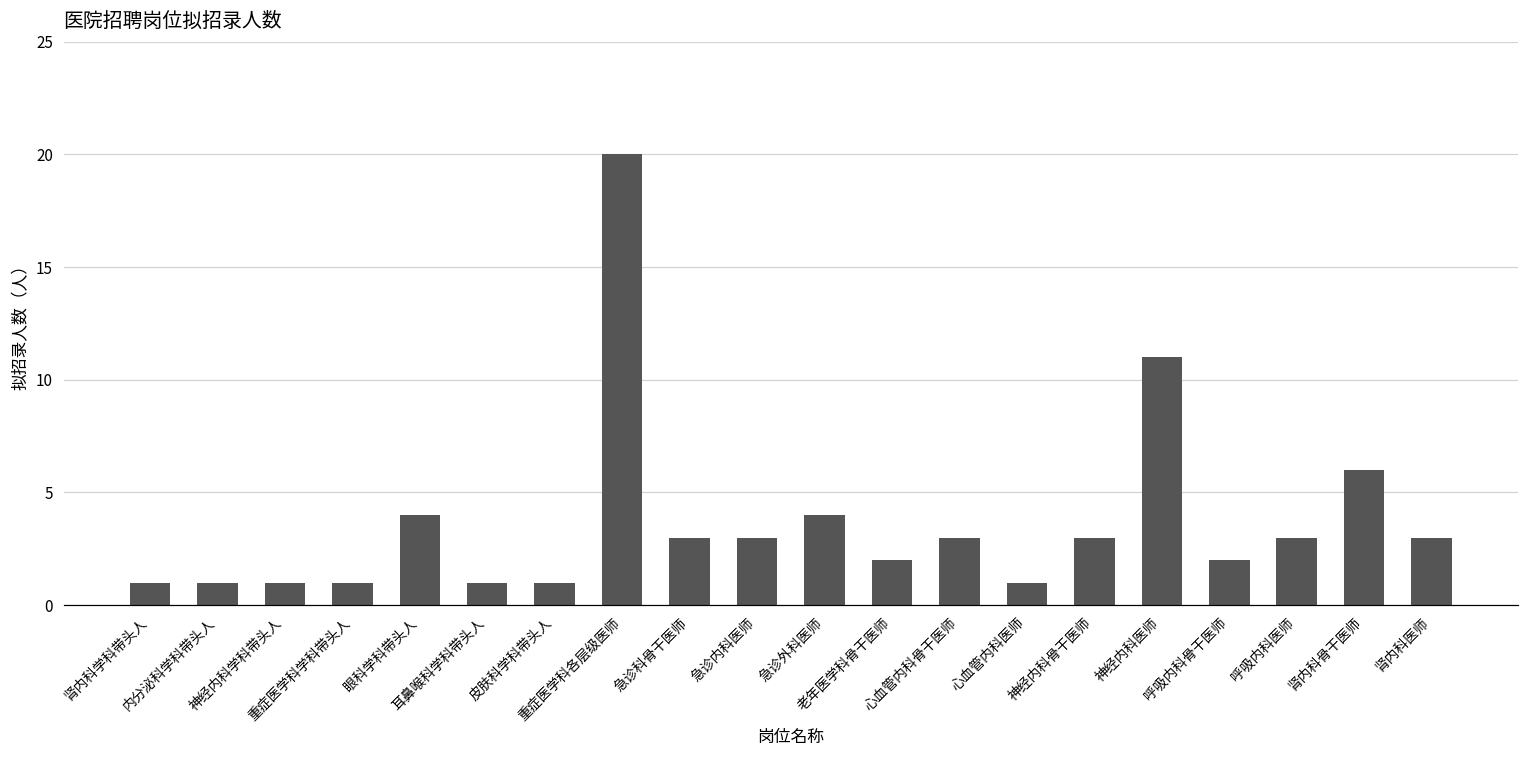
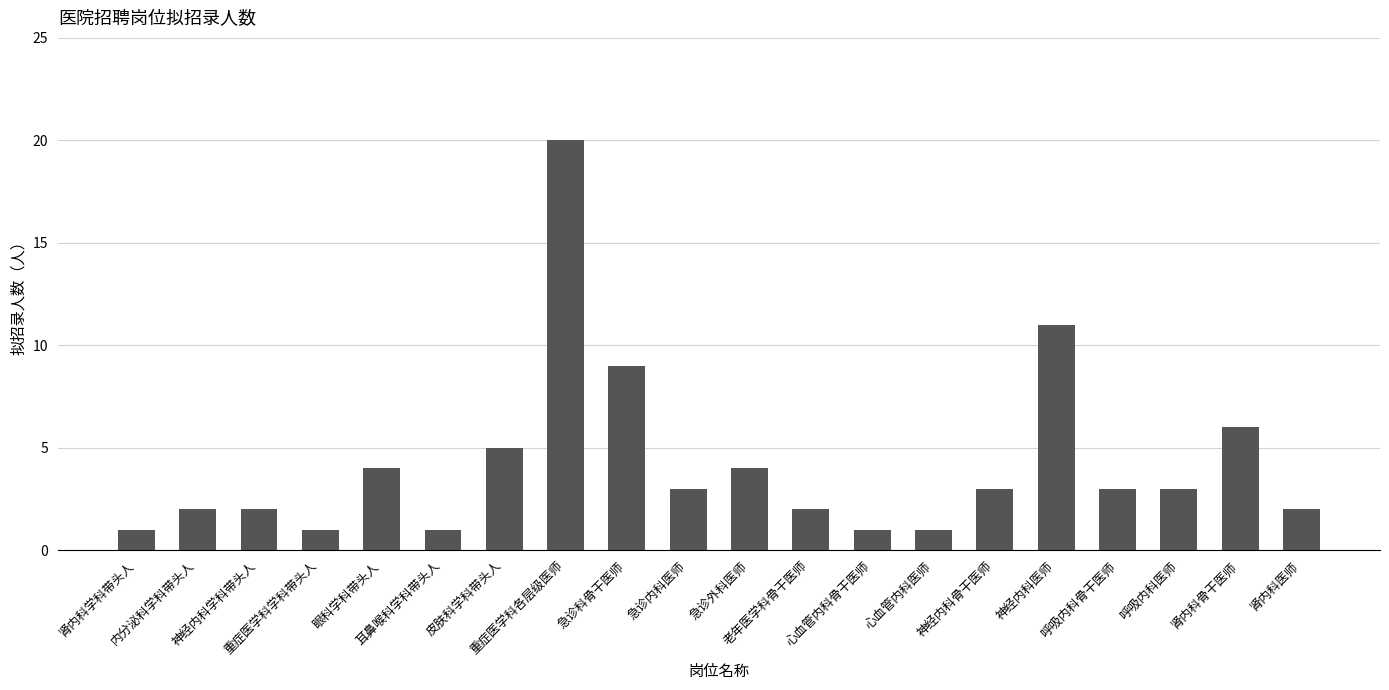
  {
    "肾内科学科带头人": 1,
-   "内分泌科学科带头人": 1,
-   "神经内科学科带头人": 1,
+   "内分泌科学科带头人": 2,
+   "神经内科学科带头人": 2,
    "重症医学科学科带头人": 1,
    "眼科学科带头人": 4,
    "耳鼻喉科学科带头人": 1,
-   "皮肤科学科带头人": 1,
+   "皮肤科学科带头人": 5,
    "重症医学科各层级医师": 20,
-   "急诊科骨干医师": 3,
+   "急诊科骨干医师": 9,
    "急诊内科医师": 3,
    "急诊外科医师": 4,
    "老年医学科骨干医师": 2,
-   "心血管内科骨干医师": 3,
+   "心血管内科骨干医师": 1,
    "心血管内科医师": 1,
    "神经内科骨干医师": 3,
    "神经内科医师": 11,
-   "呼吸内科骨干医师": 2,
+   "呼吸内科骨干医师": 3,
    "呼吸内科医师": 3,
    "肾内科骨干医师": 6,
-   "肾内科医师": 3
+   "肾内科医师": 2
  }
